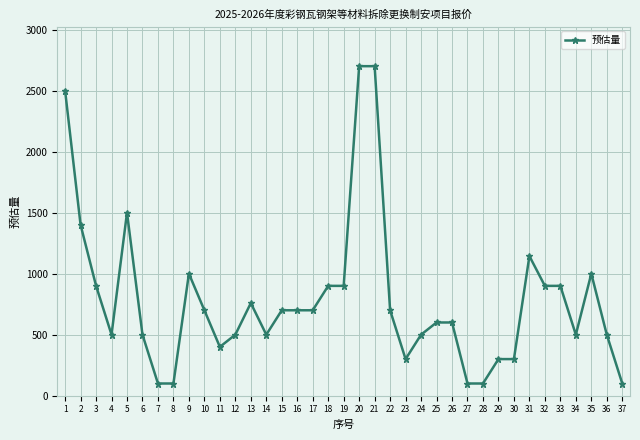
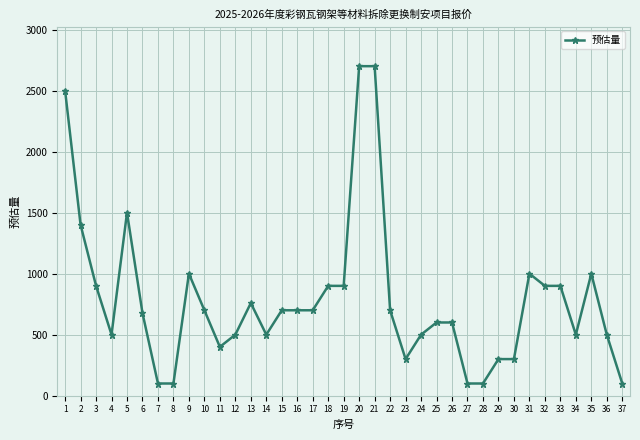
  {
    "1": 2500,
    "2": 1400,
    "3": 900,
    "4": 500,
    "5": 1500,
-   "6": 500,
+   "6": 680,
    "7": 100,
    "8": 100,
    "9": 1000,
    "10": 700,
    "11": 400,
    "12": 500,
    "13": 760,
    "14": 500,
    "15": 700,
    "16": 700,
    "17": 700,
    "18": 900,
    "19": 900,
    "20": 2700,
    "21": 2700,
    "22": 700,
    "23": 300,
    "24": 500,
    "25": 600,
    "26": 600,
    "27": 100,
    "28": 100,
    "29": 300,
    "30": 300,
-   "31": 1140,
+   "31": 1000,
    "32": 900,
    "33": 900,
    "34": 500,
    "35": 1000,
    "36": 500,
    "37": 100
  }
